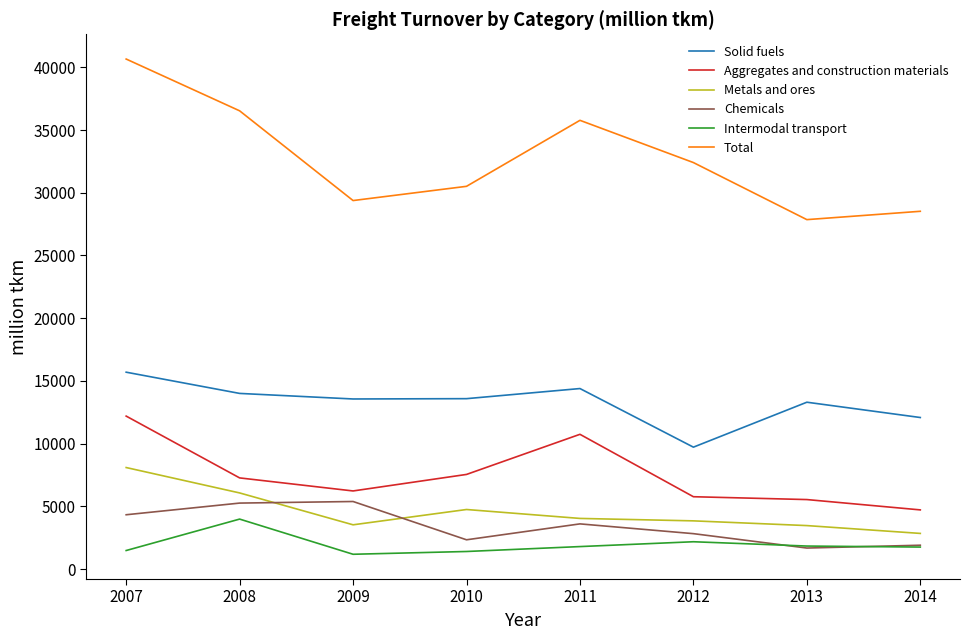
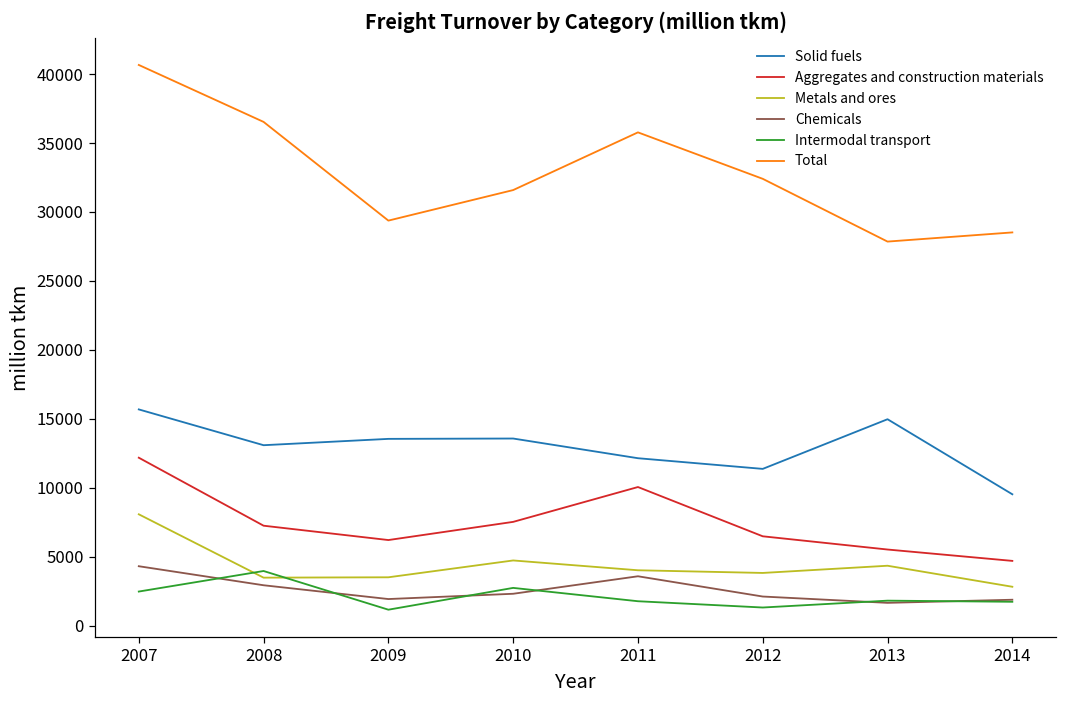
  {
    "Solid fuels": {
      "2007": 15700,
-     "2008": 14000,
+     "2008": 13100,
      "2009": 13600,
      "2010": 13600,
-     "2011": 14400,
-     "2012": 9700,
-     "2013": 13300,
-     "2014": 12100
+     "2011": 12200,
+     "2012": 11400,
+     "2013": 15000,
+     "2014": 9500
    },
    "Aggregates and construction materials": {
      "2007": 12200,
      "2008": 7300,
      "2009": 6200,
      "2010": 7500,
-     "2011": 10700,
-     "2012": 5800,
+     "2011": 10100,
+     "2012": 6500,
      "2013": 5500,
      "2014": 4700
    },
    "Metals and ores": {
      "2007": 8100,
-     "2008": 6100,
+     "2008": 3500,
      "2009": 3500,
      "2010": 4700,
      "2011": 4000,
      "2012": 3800,
-     "2013": 3500,
+     "2013": 4400,
      "2014": 2800
    },
    "Chemicals": {
      "2007": 4300,
-     "2008": 5300,
-     "2009": 5400,
+     "2008": 3000,
+     "2009": 2000,
      "2010": 2300,
      "2011": 3600,
-     "2012": 2800
+     "2012": 2100
    },
    "Intermodal transport": {
-     "2007": 1500,
+     "2007": 2500,
      "2008": 4000,
      "2009": 1200,
-     "2010": 1400,
+     "2010": 2800,
      "2011": 1800,
-     "2012": 2200
+     "2012": 1300
    },
    "Total": {
      "2007": 40700,
      "2008": 36500,
      "2009": 29400,
-     "2010": 30500,
+     "2010": 31600,
      "2011": 35800,
      "2012": 32400,
      "2013": 27900,
      "2014": 28500
    }
  }
